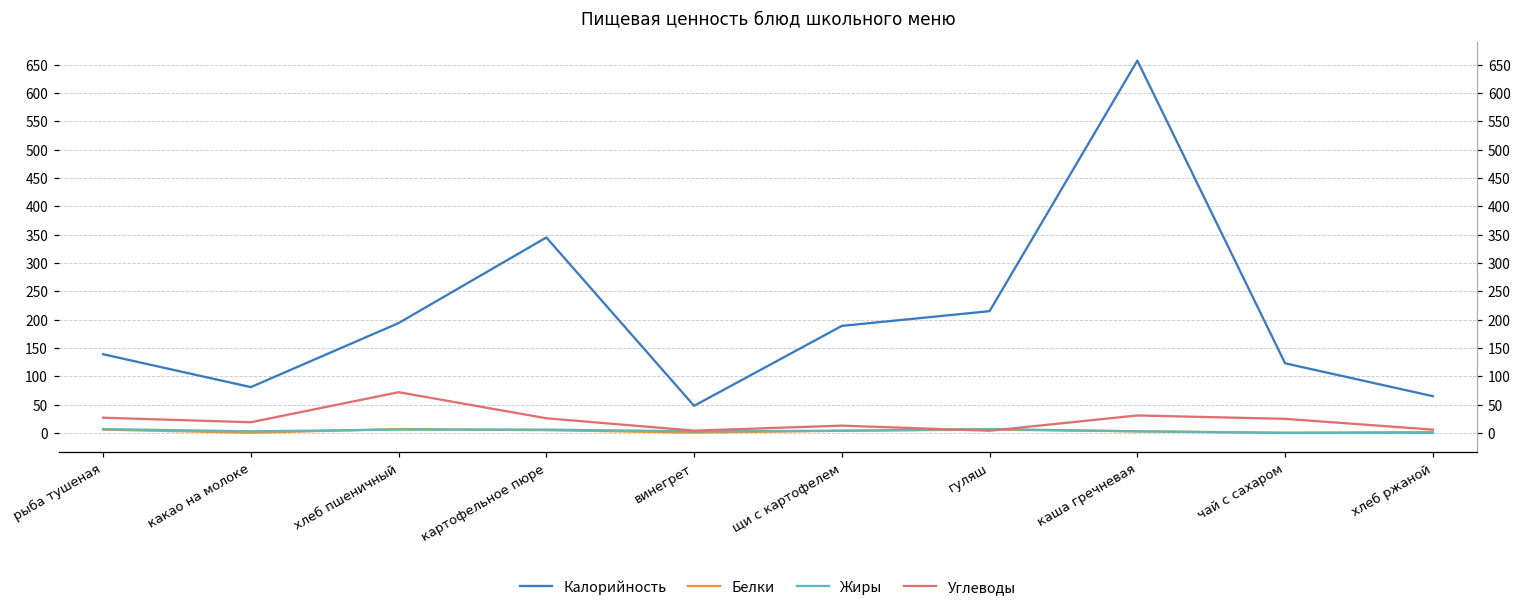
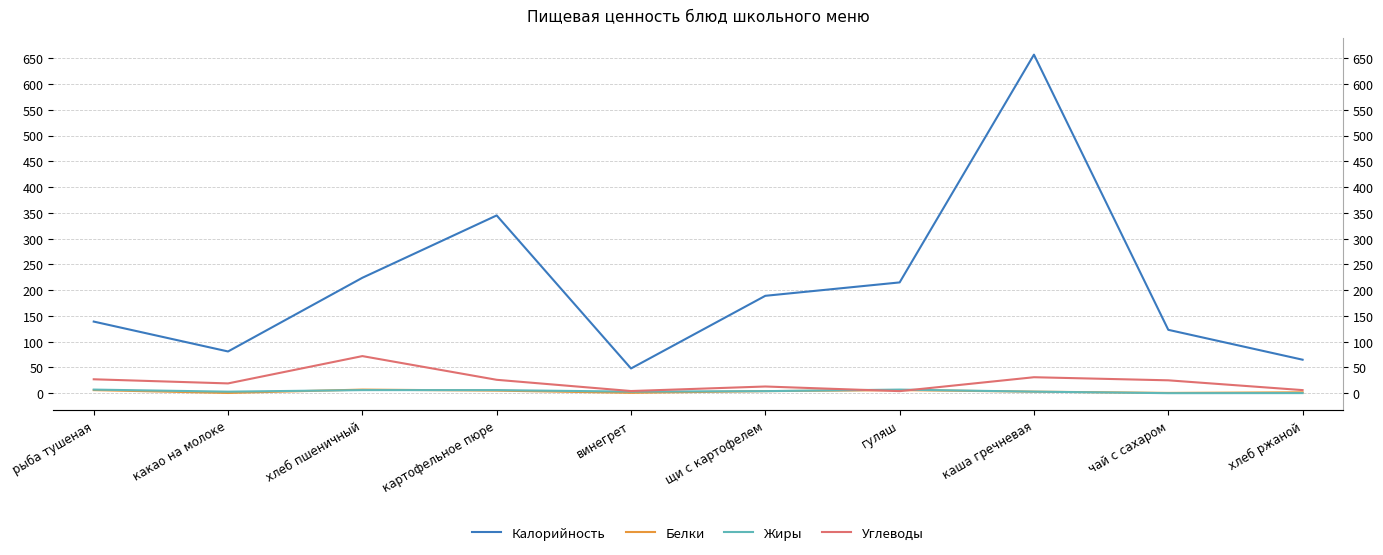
  {
    "Калорийность": {
      "рыба тушеная": 140,
      "какао на молоке": 80,
-     "хлеб пшеничный": 190,
+     "хлеб пшеничный": 220,
      "картофельное пюре": 350,
      "винегрет": 50,
      "щи с картофелем": 190,
      "гуляш": 220,
      "каша гречневая": 660,
      "чай с сахаром": 120,
      "хлеб ржаной": 70
    },
    "Углеводы": {
      "рыба тушеная": 30,
      "какао на молоке": 20,
      "хлеб пшеничный": 70,
      "картофельное пюре": 30,
      "щи с картофелем": 10,
      "каша гречневая": 30,
      "чай с сахаром": 30
    }
  }
